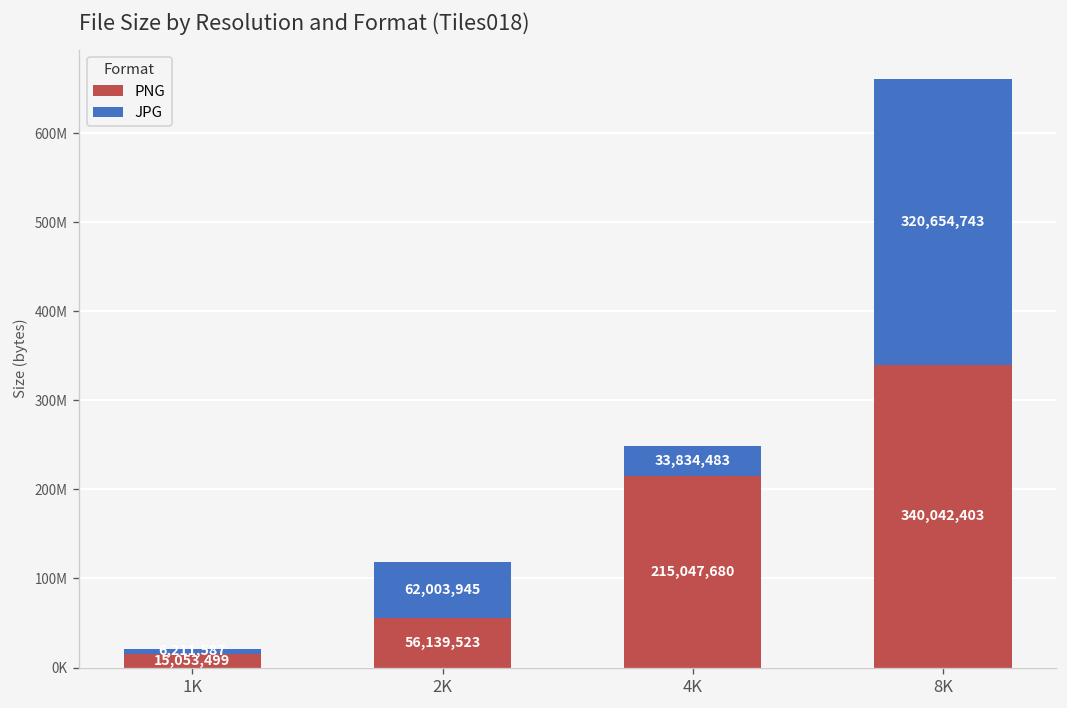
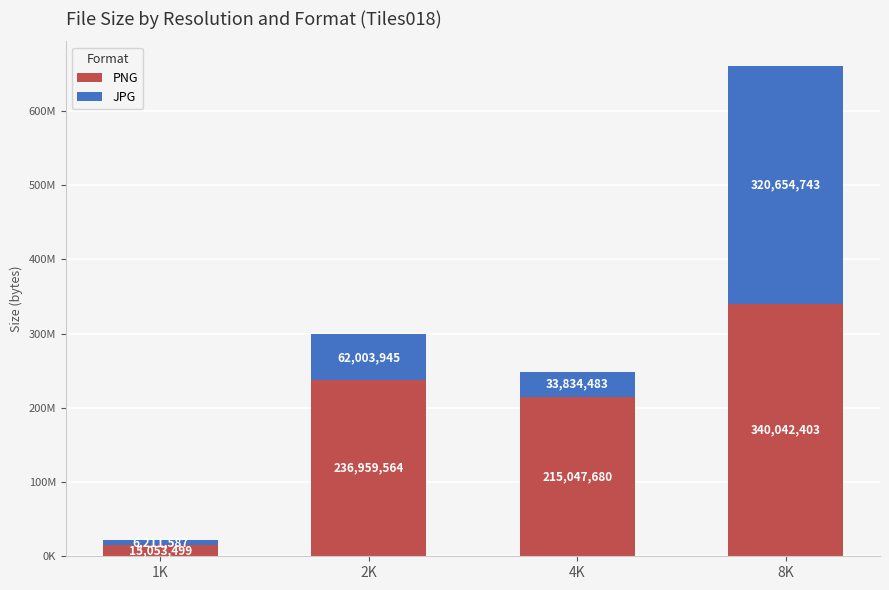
  {
    "PNG": {
-     "2K": "56,139,523",
+     "2K": "236,959,564",
      "4K": "215,047,680",
      "8K": "340,042,403"
    },
    "JPG": {
      "2K": "62,003,945",
      "4K": "33,834,483",
      "8K": "320,654,743"
    }
  }
